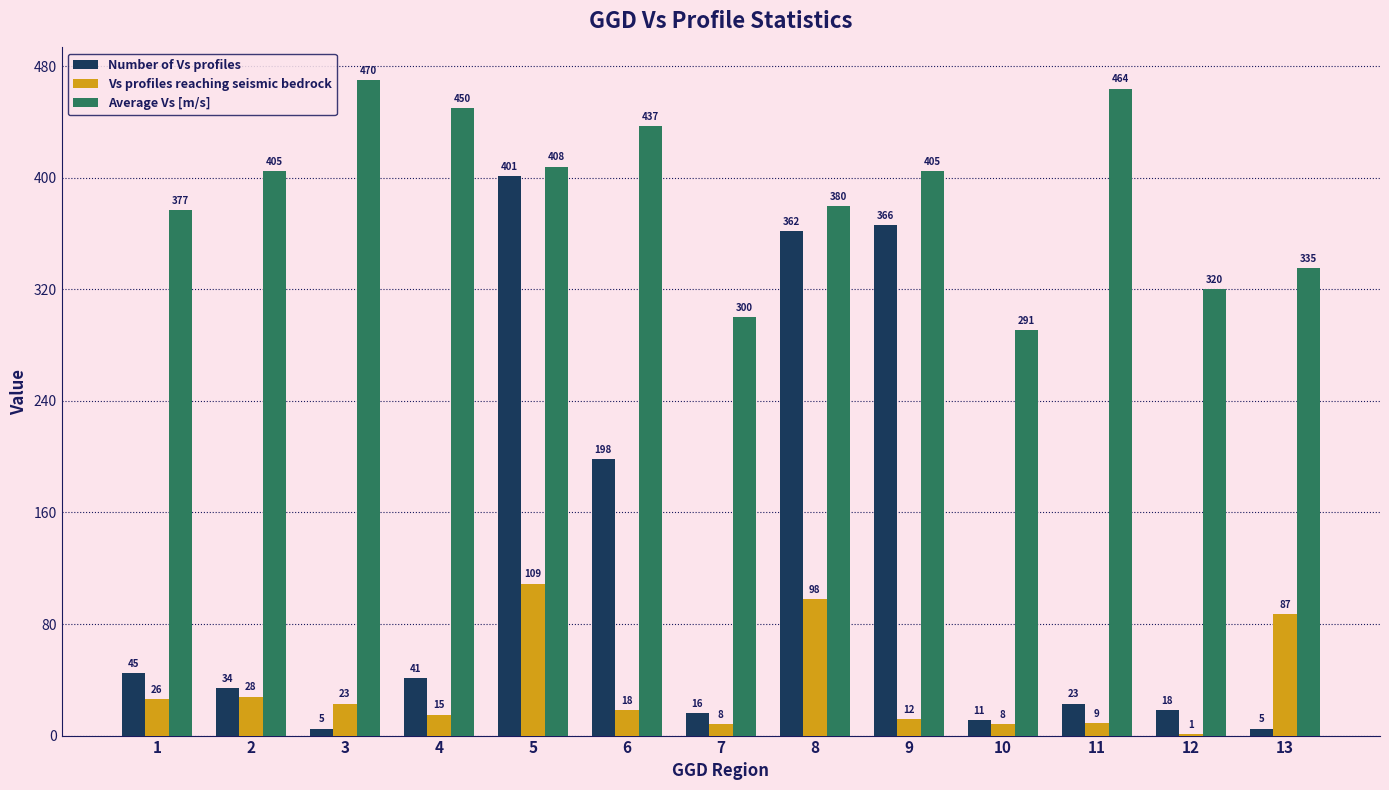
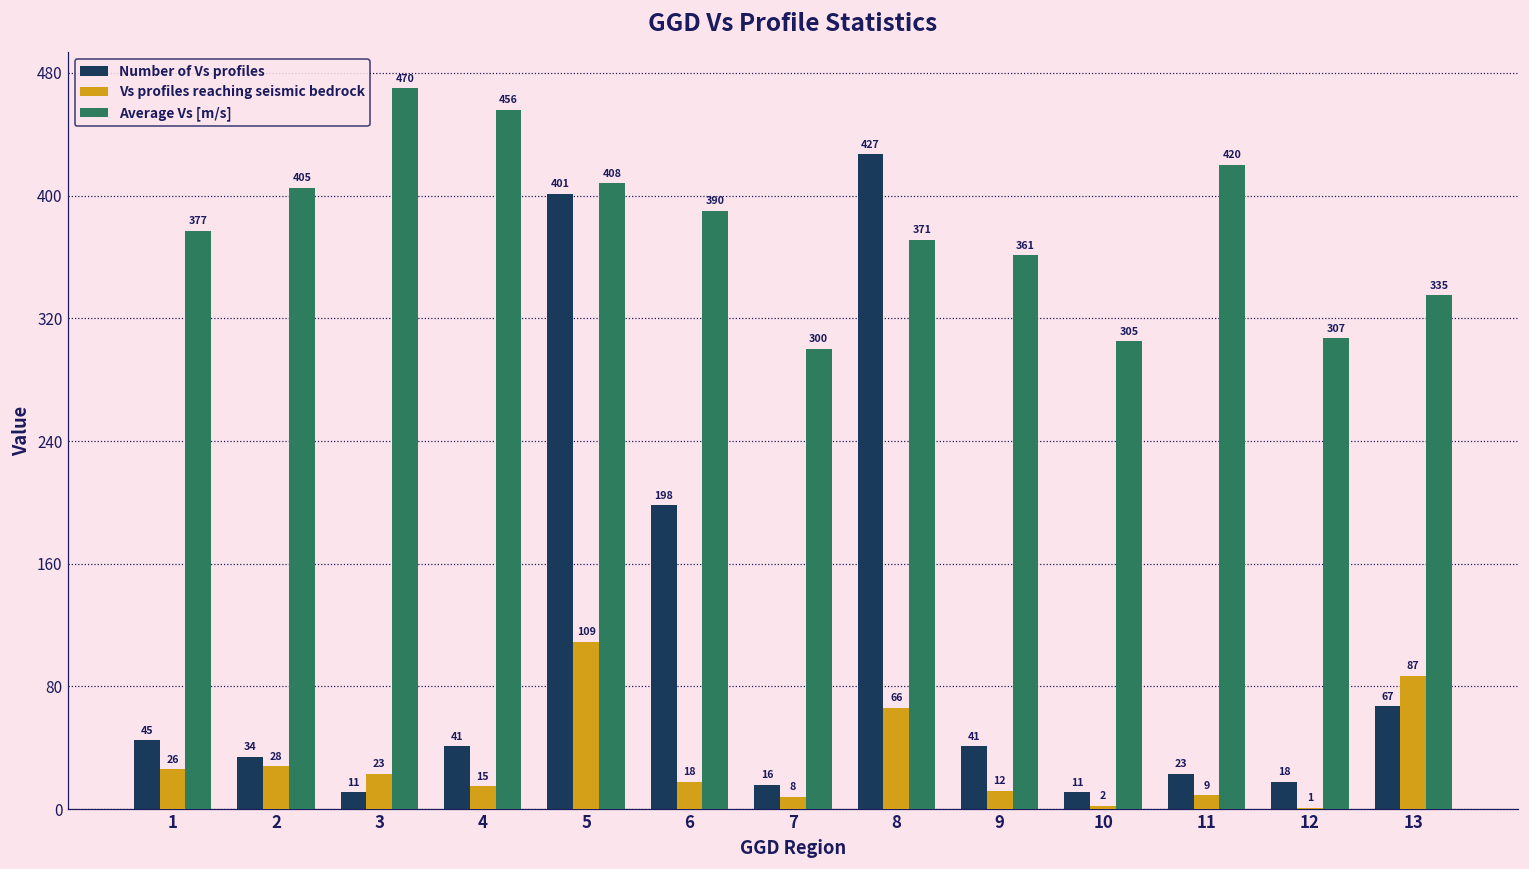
  {
    "Number of Vs profiles": {
      "1": 45,
      "2": 34,
-     "3": 5,
+     "3": 11,
      "4": 41,
      "5": 401,
      "6": 198,
      "7": 16,
-     "8": 362,
-     "9": 366,
+     "8": 427,
+     "9": 41,
      "10": 11,
      "11": 23,
      "12": 18,
-     "13": 5
+     "13": 67
    },
    "Vs profiles reaching seismic bedrock": {
      "1": 26,
      "2": 28,
      "3": 23,
      "4": 15,
      "5": 109,
      "6": 18,
      "7": 8,
-     "8": 98,
+     "8": 66,
      "9": 12,
-     "10": 8,
+     "10": 2,
      "11": 9,
      "12": 1,
      "13": 87
    },
    "Average Vs [m/s]": {
      "1": 377,
      "2": 405,
      "3": 470,
-     "4": 450,
+     "4": 456,
      "5": 408,
-     "6": 437,
+     "6": 390,
      "7": 300,
-     "8": 380,
-     "9": 405,
-     "10": 291,
-     "11": 464,
-     "12": 320,
+     "8": 371,
+     "9": 361,
+     "10": 305,
+     "11": 420,
+     "12": 307,
      "13": 335
    }
  }
